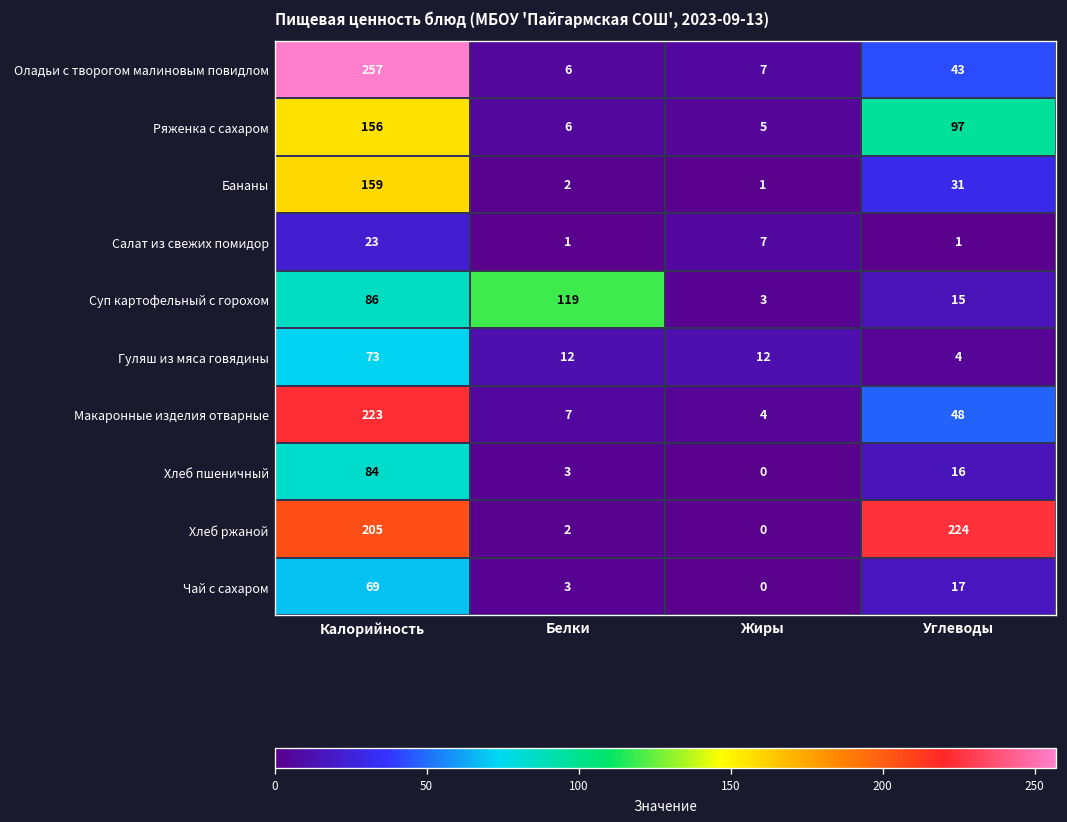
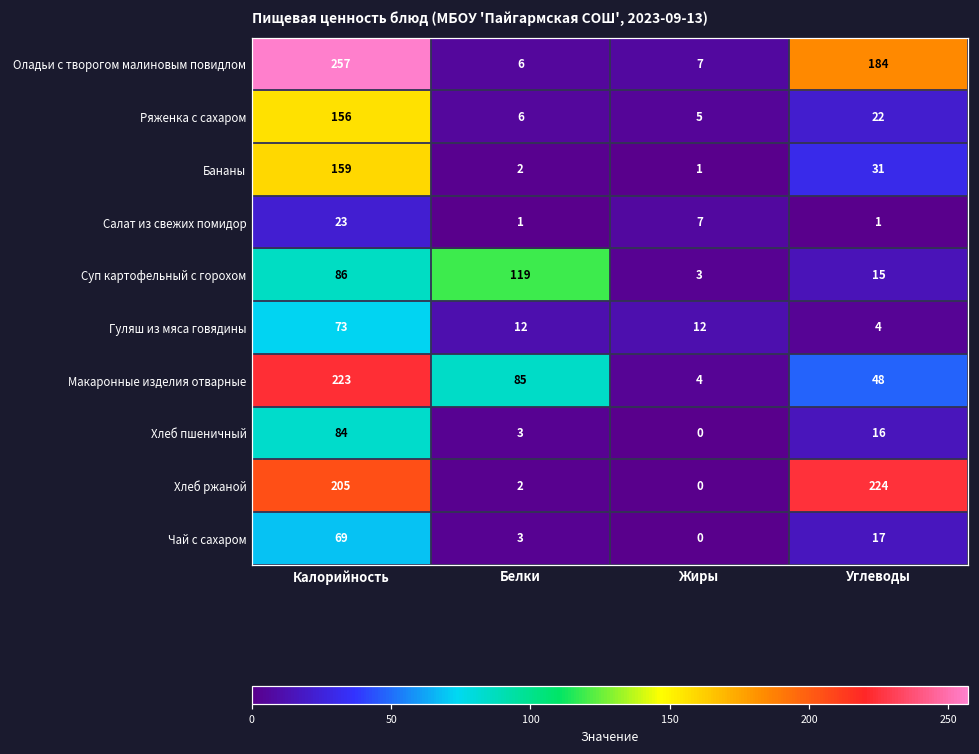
  {
    "Оладьи с творогом малиновым повидлом": {
      "Калорийность": 257,
      "Белки": 6,
      "Жиры": 7,
-     "Углеводы": 43
+     "Углеводы": 184
    },
    "Ряженка с сахаром": {
      "Калорийность": 156,
      "Белки": 6,
      "Жиры": 5,
-     "Углеводы": 97
+     "Углеводы": 22
    },
    "Бананы": {
      "Калорийность": 159,
      "Белки": 2,
      "Жиры": 1,
      "Углеводы": 31
    },
    "Салат из свежих помидор": {
      "Калорийность": 23,
      "Белки": 1,
      "Жиры": 7,
      "Углеводы": 1
    },
    "Суп картофельный с горохом": {
      "Калорийность": 86,
      "Белки": 119,
      "Жиры": 3,
      "Углеводы": 15
    },
    "Гуляш из мяса говядины": {
      "Калорийность": 73,
      "Белки": 12,
      "Жиры": 12,
      "Углеводы": 4
    },
    "Макаронные изделия отварные": {
      "Калорийность": 223,
-     "Белки": 7,
+     "Белки": 85,
      "Жиры": 4,
      "Углеводы": 48
    },
    "Хлеб пшеничный": {
      "Калорийность": 84,
      "Белки": 3,
      "Жиры": 0,
      "Углеводы": 16
    },
    "Хлеб ржаной": {
      "Калорийность": 205,
      "Белки": 2,
      "Жиры": 0,
      "Углеводы": 224
    },
    "Чай с сахаром": {
      "Калорийность": 69,
      "Белки": 3,
      "Жиры": 0,
      "Углеводы": 17
    }
  }
